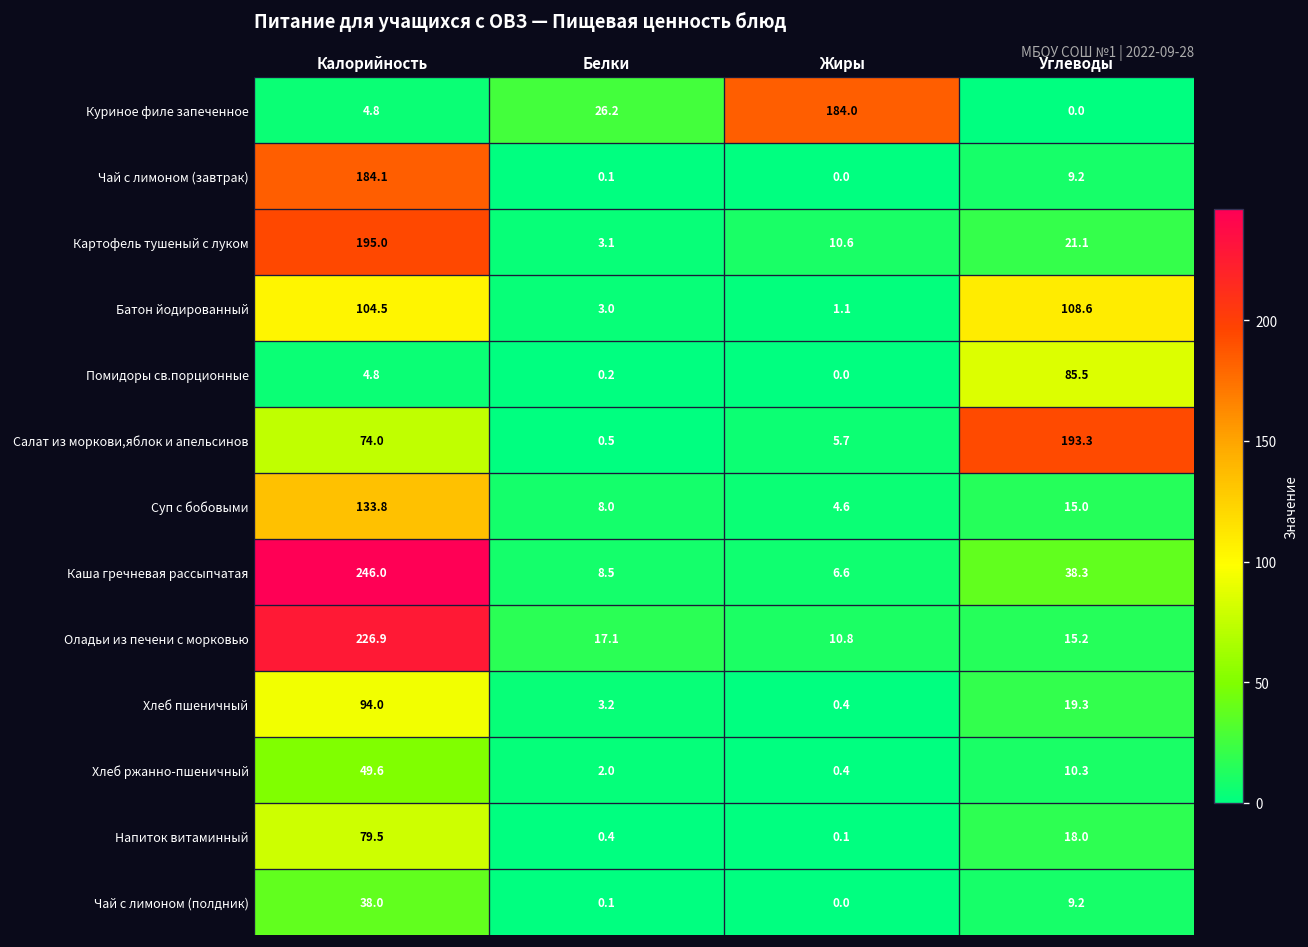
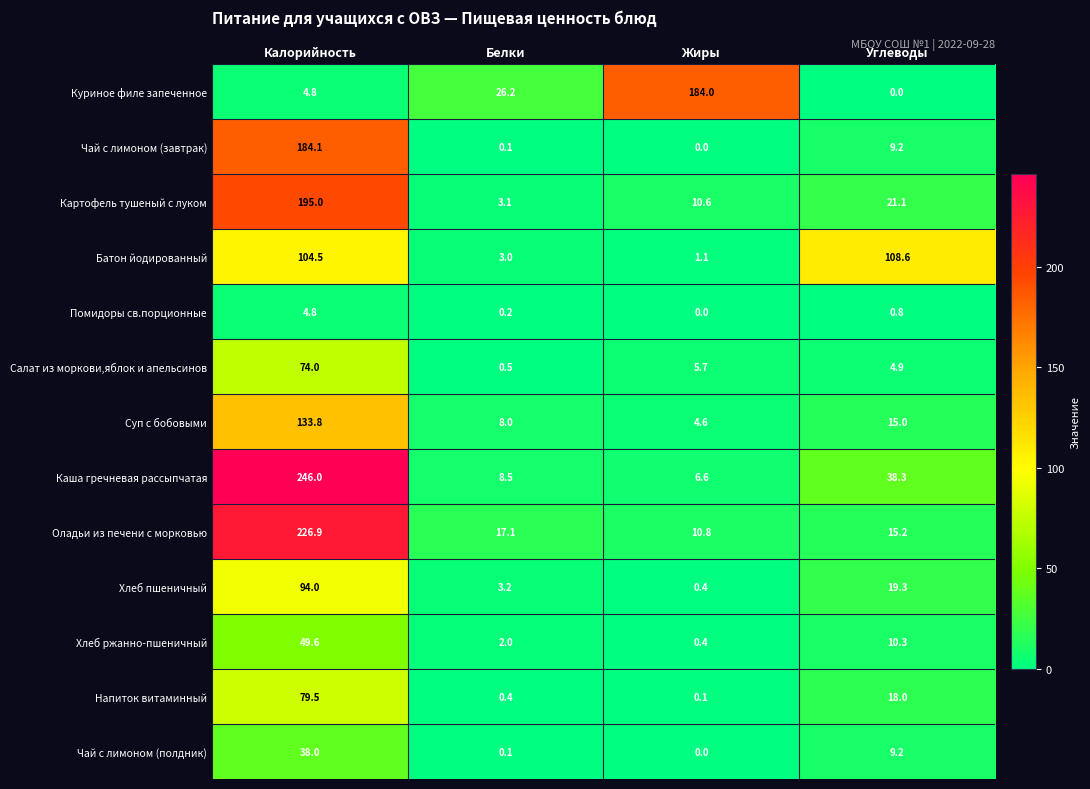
  {
    "Куриное филе запеченное": {
      "Калорийность": 4.8,
      "Белки": 26.2,
      "Жиры": 184.0,
      "Углеводы": 0.0
    },
    "Чай с лимоном (завтрак)": {
      "Калорийность": 184.1,
      "Белки": 0.1,
      "Жиры": 0.0,
      "Углеводы": 9.2
    },
    "Картофель тушеный с луком": {
      "Калорийность": 195.0,
      "Белки": 3.1,
      "Жиры": 10.6,
      "Углеводы": 21.1
    },
    "Батон йодированный": {
      "Калорийность": 104.5,
      "Белки": 3.0,
      "Жиры": 1.1,
      "Углеводы": 108.6
    },
    "Помидоры св.порционные": {
      "Калорийность": 4.8,
      "Белки": 0.2,
      "Жиры": 0.0,
-     "Углеводы": 85.5
+     "Углеводы": 0.8
    },
    "Салат из моркови,яблок и апельсинов": {
      "Калорийность": 74.0,
      "Белки": 0.5,
      "Жиры": 5.7,
-     "Углеводы": 193.3
+     "Углеводы": 4.9
    },
    "Суп с бобовыми": {
      "Калорийность": 133.8,
      "Белки": 8.0,
      "Жиры": 4.6,
      "Углеводы": 15.0
    },
    "Каша гречневая рассыпчатая": {
      "Калорийность": 246.0,
      "Белки": 8.5,
      "Жиры": 6.6,
      "Углеводы": 38.3
    },
    "Оладьи из печени с морковью": {
      "Калорийность": 226.9,
      "Белки": 17.1,
      "Жиры": 10.8,
      "Углеводы": 15.2
    },
    "Хлеб пшеничный": {
      "Калорийность": 94.0,
      "Белки": 3.2,
      "Жиры": 0.4,
      "Углеводы": 19.3
    },
    "Хлеб ржанно-пшеничный": {
      "Калорийность": 49.6,
      "Белки": 2.0,
      "Жиры": 0.4,
      "Углеводы": 10.3
    },
    "Напиток витаминный": {
      "Калорийность": 79.5,
      "Белки": 0.4,
      "Жиры": 0.1,
      "Углеводы": 18.0
    },
    "Чай с лимоном (полдник)": {
      "Калорийность": 38.0,
      "Белки": 0.1,
      "Жиры": 0.0,
      "Углеводы": 9.2
    }
  }
